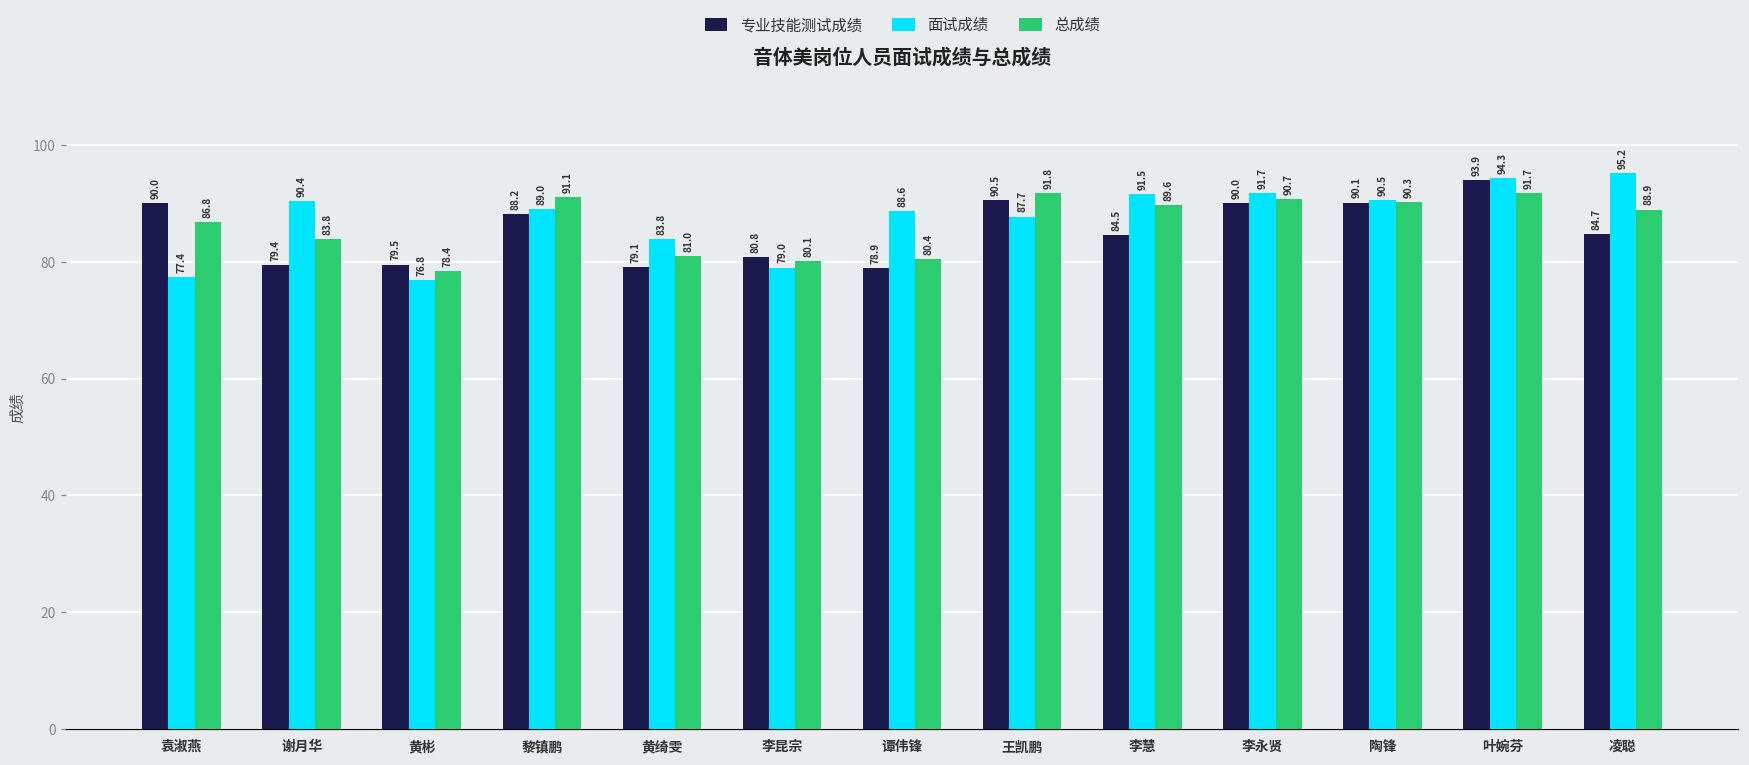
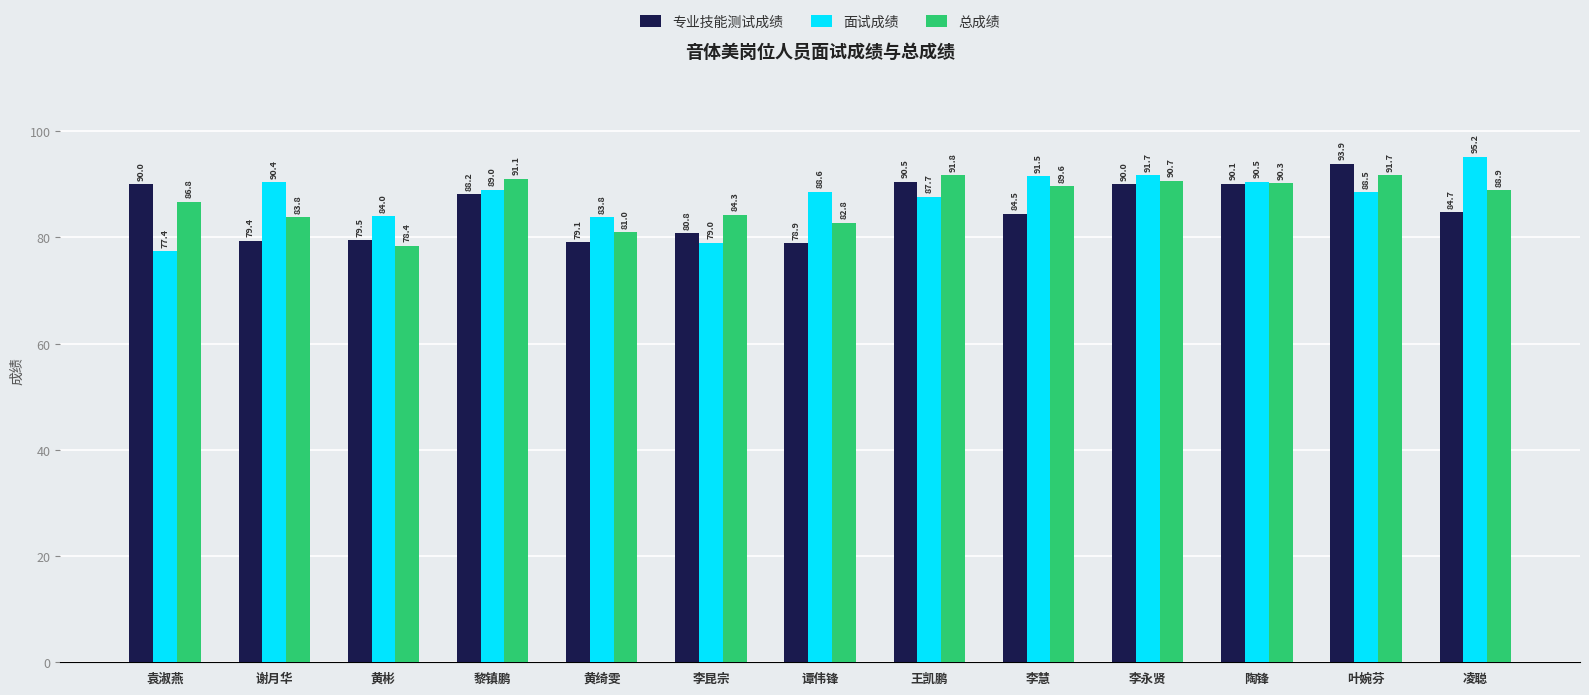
  {
    "专业技能测试成绩": {
      "袁淑燕": 90.0,
      "谢月华": 79.4,
      "黄彬": 79.5,
      "黎镇鹏": 88.2,
      "黄绮雯": 79.1,
      "李昆宗": 80.8,
      "谭伟锋": 78.9,
      "王凯鹏": 90.5,
      "李慧": 84.5,
      "李永贤": 90.0,
      "陶锋": 90.1,
      "叶婉芬": 93.9,
      "凌聪": 84.7
    },
    "面试成绩": {
      "袁淑燕": 77.4,
      "谢月华": 90.4,
-     "黄彬": 76.8,
+     "黄彬": 84.0,
      "黎镇鹏": 89.0,
      "黄绮雯": 83.8,
      "李昆宗": 79.0,
      "谭伟锋": 88.6,
      "王凯鹏": 87.7,
      "李慧": 91.5,
      "李永贤": 91.7,
      "陶锋": 90.5,
-     "叶婉芬": 94.3,
+     "叶婉芬": 88.5,
      "凌聪": 95.2
    },
    "总成绩": {
      "袁淑燕": 86.8,
      "谢月华": 83.8,
      "黄彬": 78.4,
      "黎镇鹏": 91.1,
      "黄绮雯": 81.0,
-     "李昆宗": 80.1,
-     "谭伟锋": 80.4,
+     "李昆宗": 84.3,
+     "谭伟锋": 82.8,
      "王凯鹏": 91.8,
      "李慧": 89.6,
      "李永贤": 90.7,
      "陶锋": 90.3,
      "叶婉芬": 91.7,
      "凌聪": 88.9
    }
  }
